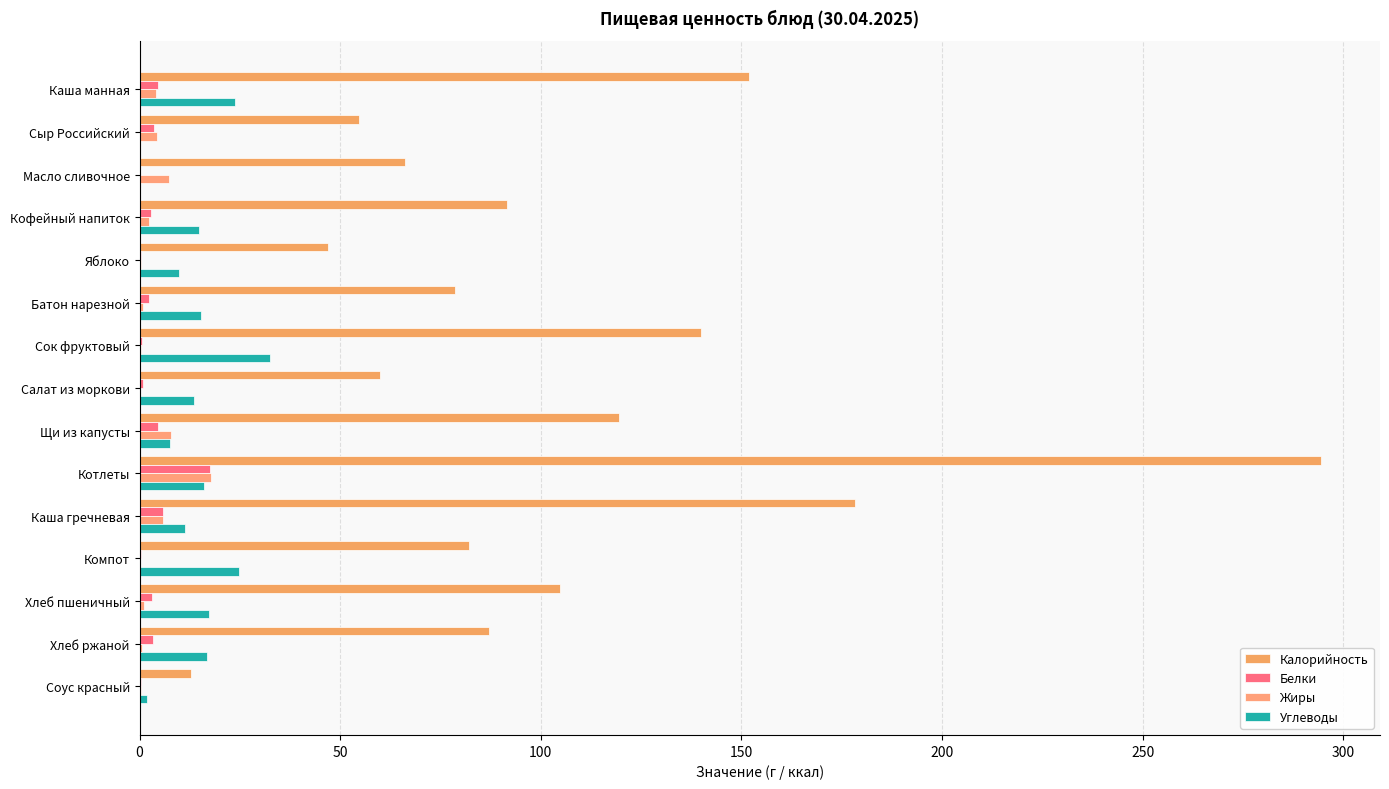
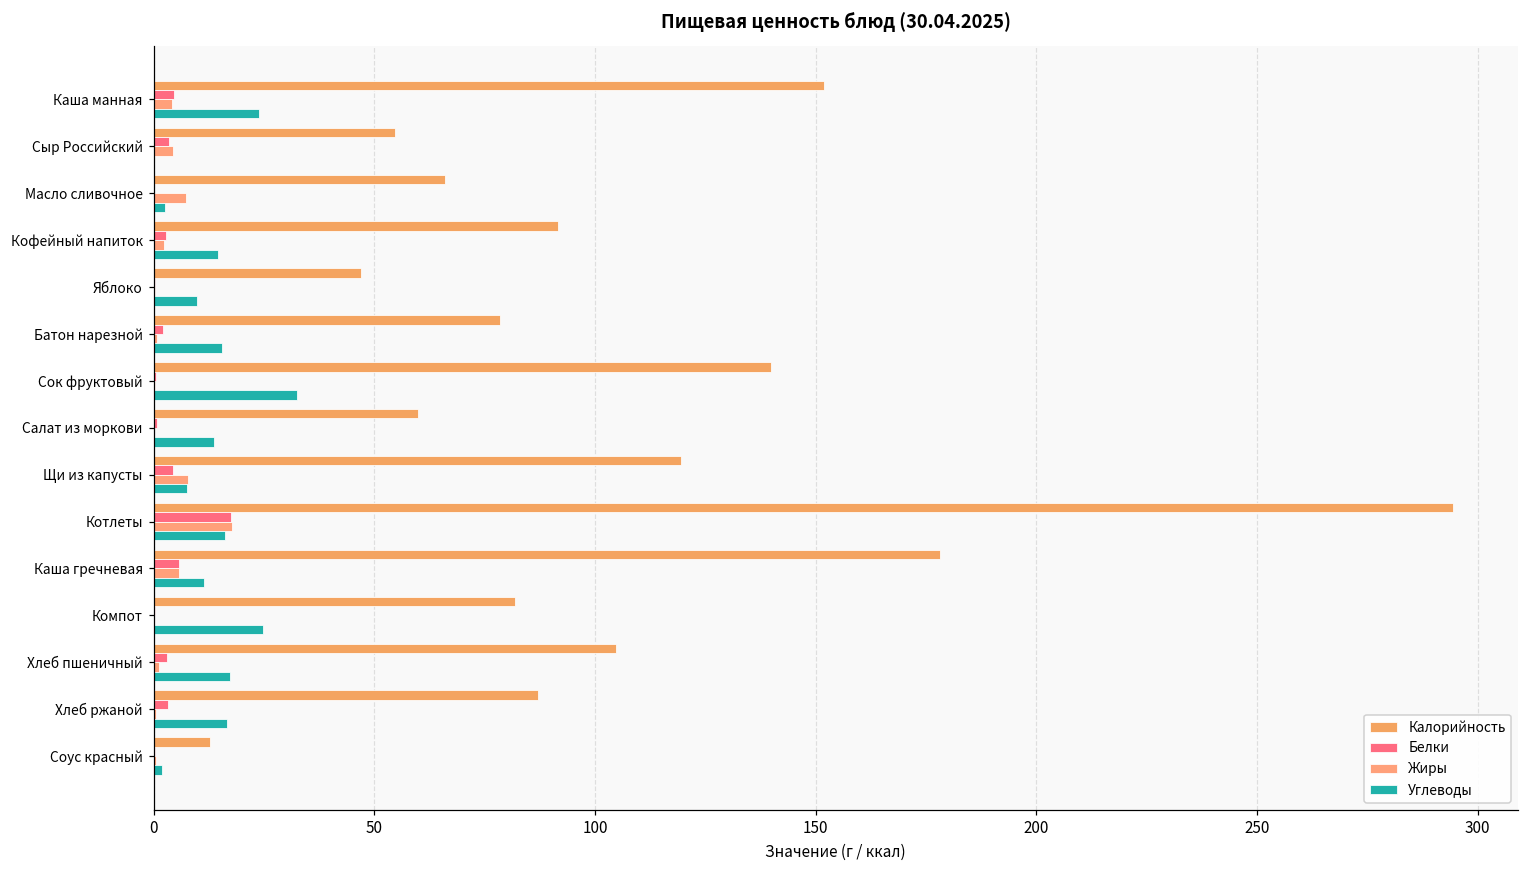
  {
    "Углеводы": {
      "Каша манная": 24,
      "Сыр Российский": 0,
-     "Масло сливочное": 0,
+     "Масло сливочное": 3,
      "Кофейный напиток": 15,
      "Яблоко": 10,
      "Батон нарезной": 15,
      "Сок фруктовый": 33,
      "Салат из моркови": 14,
      "Щи из капусты": 8,
      "Котлеты": 16,
      "Каша гречневая": 11,
      "Компот": 25,
      "Хлеб пшеничный": 17,
      "Хлеб ржаной": 17,
      "Соус красный": 2
    }
  }
